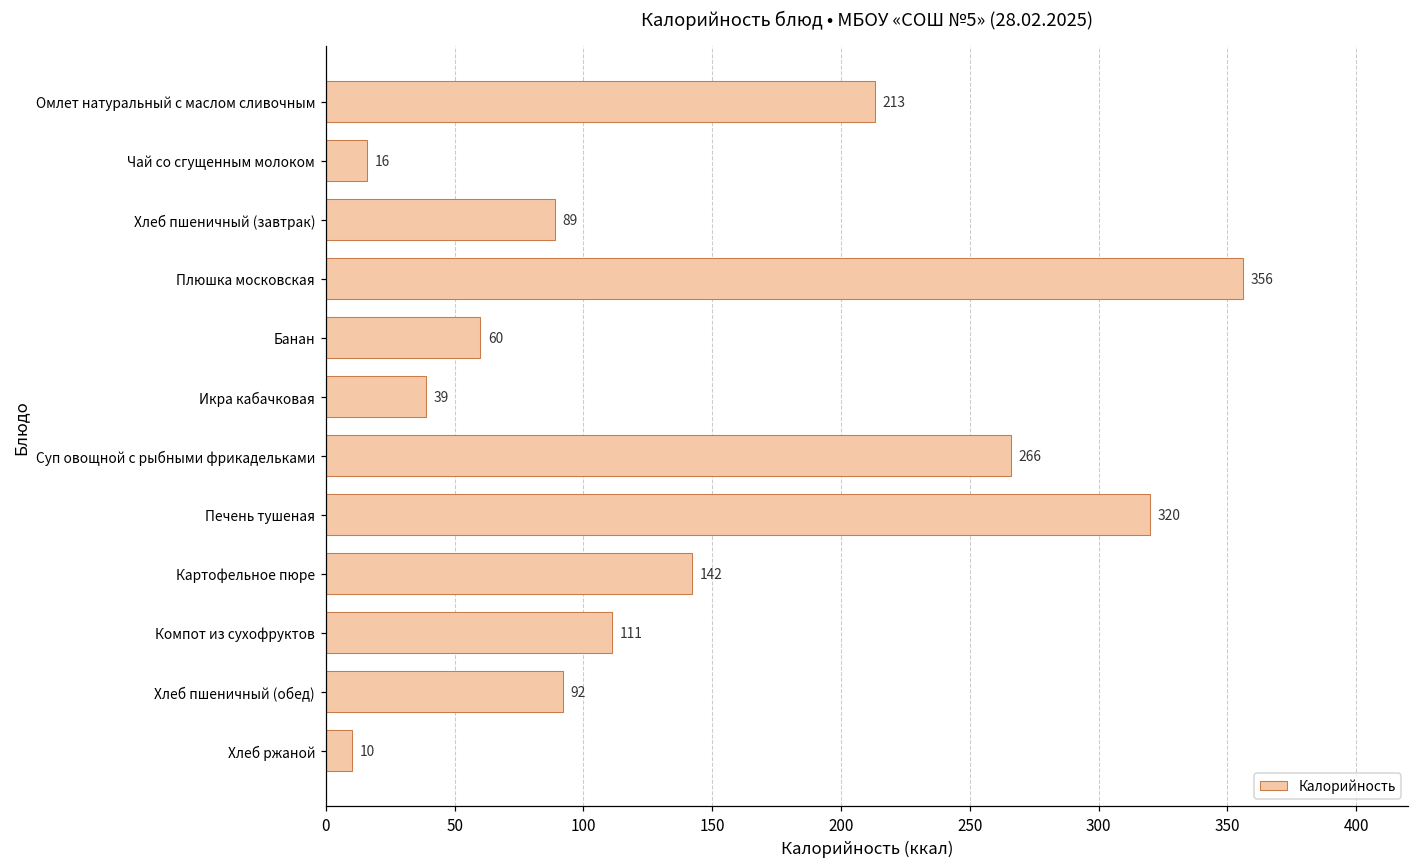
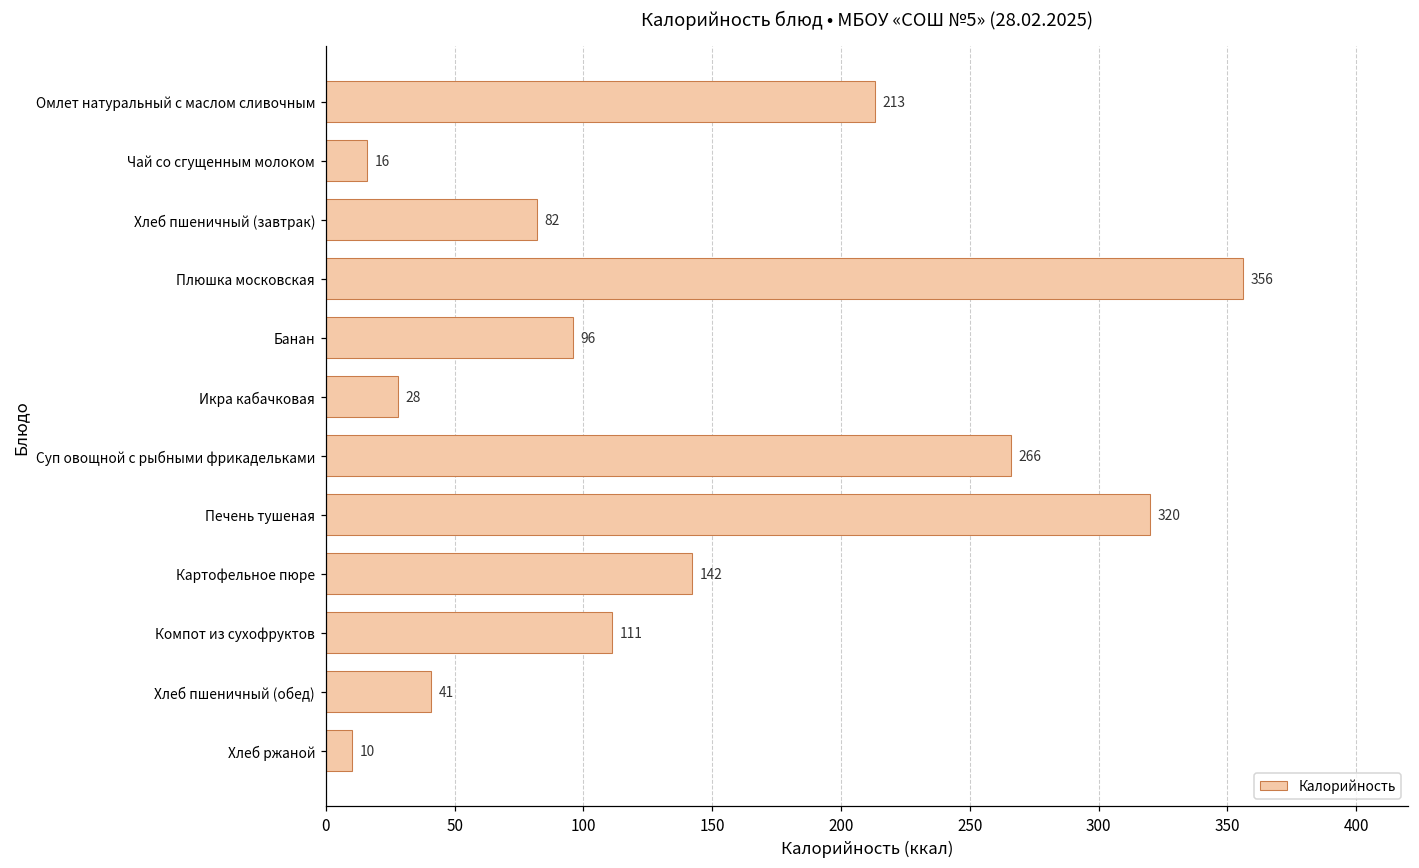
  {
    "Омлет натуральный с маслом сливочным": 213,
    "Чай со сгущенным молоком": 16,
-   "Хлеб пшеничный (завтрак)": 89,
+   "Хлеб пшеничный (завтрак)": 82,
    "Плюшка московская": 356,
-   "Банан": 60,
-   "Икра кабачковая": 39,
+   "Банан": 96,
+   "Икра кабачковая": 28,
    "Суп овощной с рыбными фрикадельками": 266,
    "Печень тушеная": 320,
    "Картофельное пюре": 142,
    "Компот из сухофруктов": 111,
-   "Хлеб пшеничный (обед)": 92,
+   "Хлеб пшеничный (обед)": 41,
    "Хлеб ржаной": 10
  }
